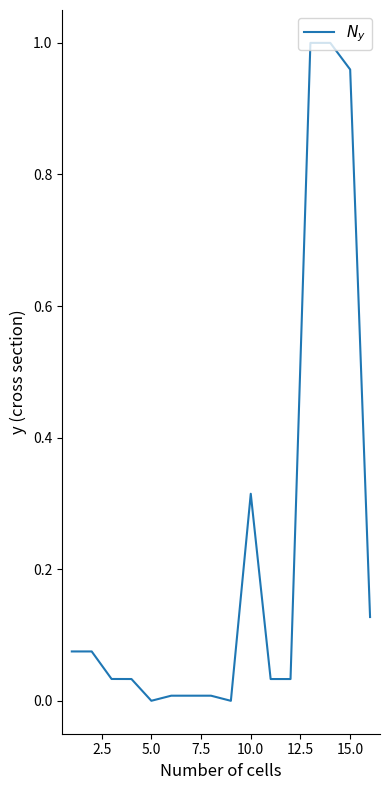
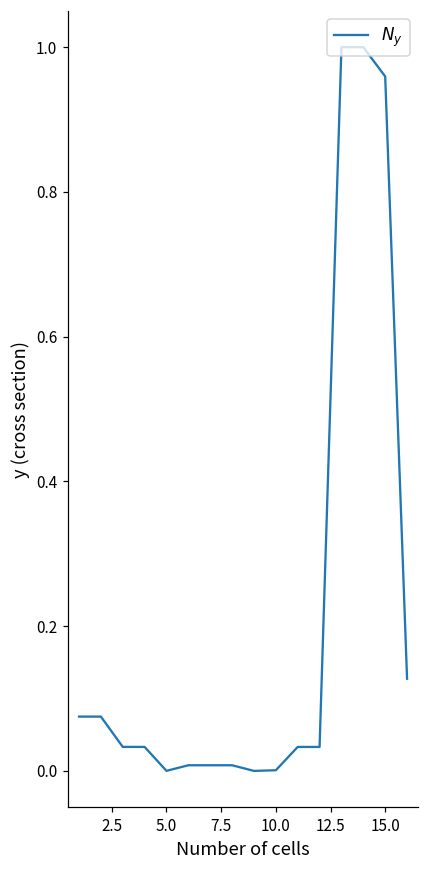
  {
    "5.0": 0.00,
-   "10.0": 0.31,
+   "10.0": 0.00,
    "15.0": 0.96
  }
